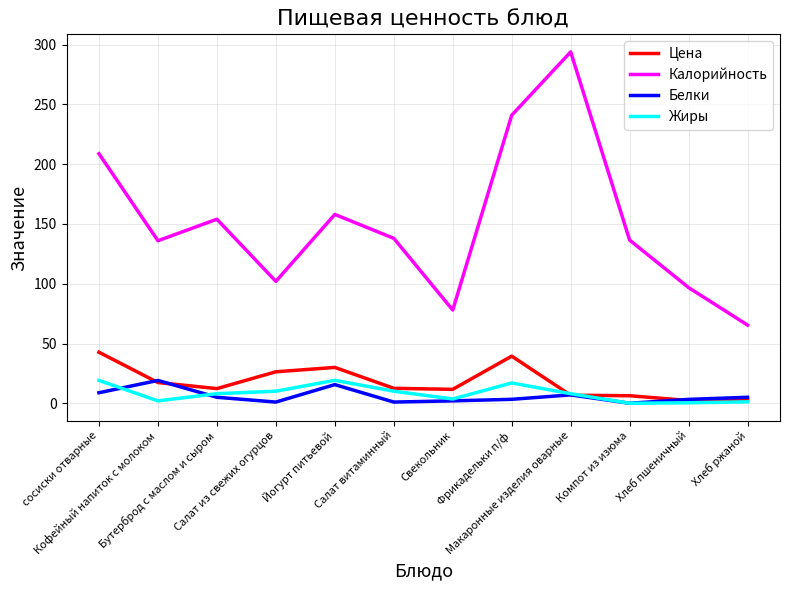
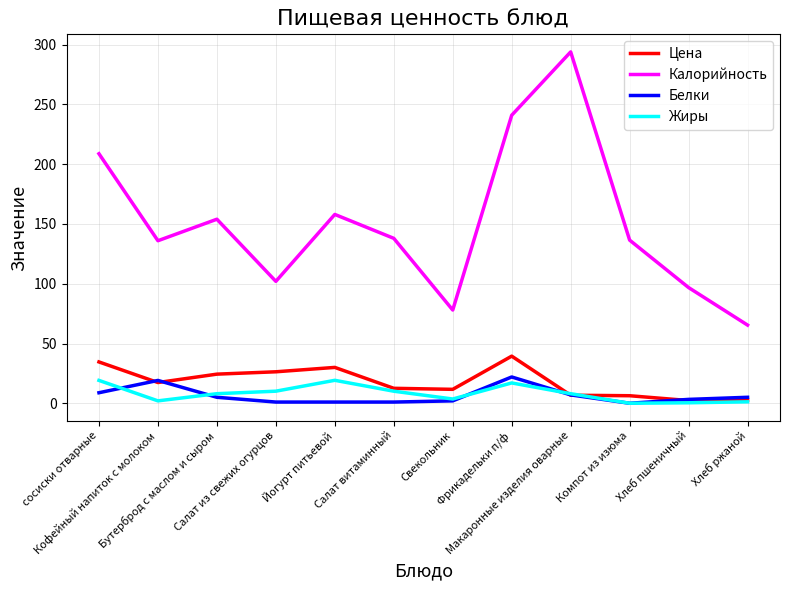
  {
    "Цена": {
-     "сосиски отварные": 43,
-     "Бутерброд с маслом и сыром": 12,
+     "сосиски отварные": 35,
+     "Бутерброд с маслом и сыром": 24,
      "Салат из свежих огурцов": 26,
      "Йогурт питьевой": 30,
      "Салат витаминный": 13,
      "Свекольник": 12,
      "Фрикадельки п/ф": 39,
      "Компот из изюма": 6
    },
    "Калорийность": {
      "сосиски отварные": 209,
      "Кофейный напиток с молоком": 136,
      "Бутерброд с маслом и сыром": 154,
      "Салат из свежих огурцов": 102,
      "Йогурт питьевой": 158,
      "Салат витаминный": 138,
      "Свекольник": 78,
      "Фрикадельки п/ф": 241,
      "Макаронные изделия оварные": 294,
      "Компот из изюма": 137,
      "Хлеб пшеничный": 97,
      "Хлеб ржаной": 65
    },
    "Белки": {
      "сосиски отварные": 9,
      "Бутерброд с маслом и сыром": 5,
      "Салат из свежих огурцов": 1,
-     "Йогурт питьевой": 16,
+     "Йогурт питьевой": 1,
      "Салат витаминный": 1,
-     "Фрикадельки п/ф": 3,
+     "Фрикадельки п/ф": 22,
      "Хлеб ржаной": 5
    },
    "Жиры": {
      "сосиски отварные": 19,
      "Кофейный напиток с молоком": 2,
      "Бутерброд с маслом и сыром": 8,
      "Салат из свежих огурцов": 10,
      "Йогурт питьевой": 19,
      "Салат витаминный": 10,
      "Фрикадельки п/ф": 17
    }
  }
